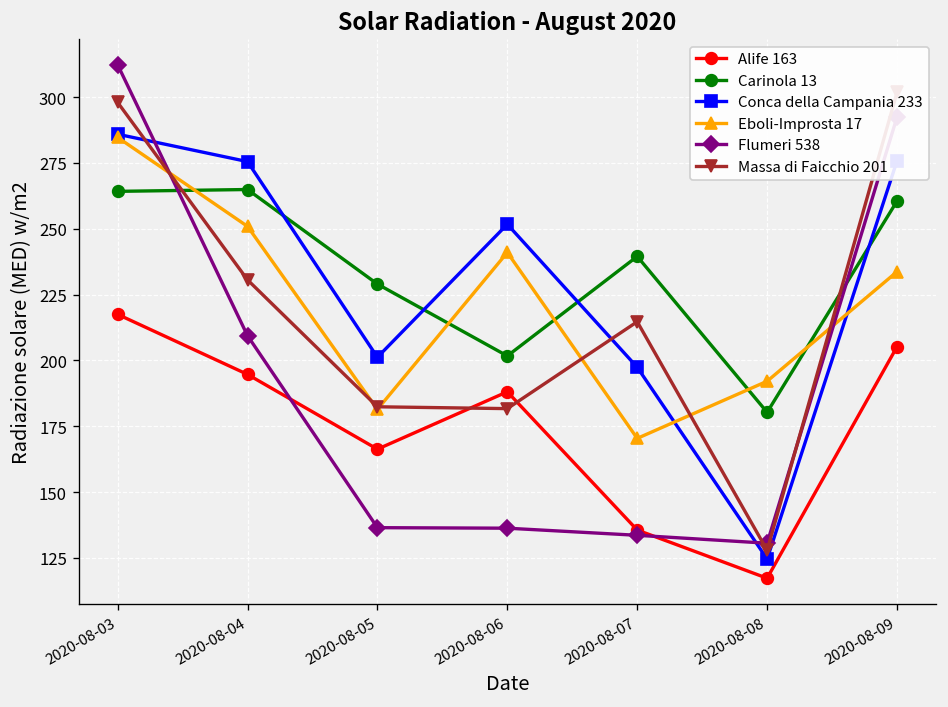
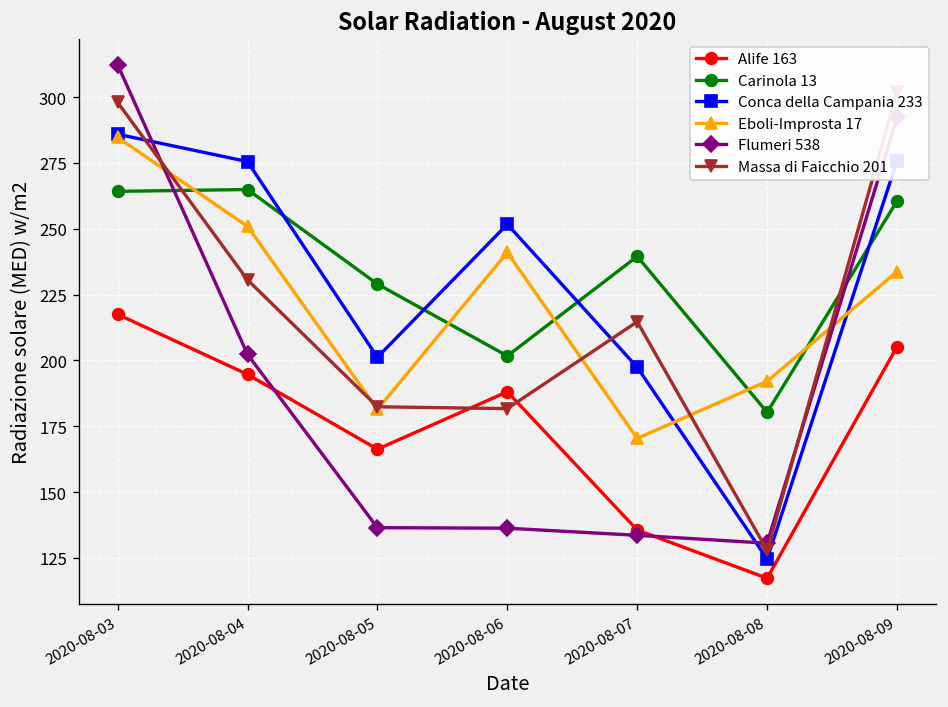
  {
    "Alife 163": {
      "2020-08-03": 218,
      "2020-08-04": 195,
      "2020-08-05": 166,
      "2020-08-06": 188,
      "2020-08-07": 136,
      "2020-08-08": 117,
      "2020-08-09": 205
    },
    "Carinola 13": {
      "2020-08-03": 264,
      "2020-08-04": 265,
      "2020-08-05": 229,
      "2020-08-06": 202,
      "2020-08-07": 240,
      "2020-08-08": 180,
      "2020-08-09": 261
    },
    "Conca della Campania 233": {
      "2020-08-03": 286,
      "2020-08-04": 276,
      "2020-08-05": 201,
      "2020-08-06": 252,
      "2020-08-07": 197,
      "2020-08-08": 125
    },
    "Eboli-Improsta 17": {
      "2020-08-03": 285,
      "2020-08-04": 251,
      "2020-08-06": 241,
      "2020-08-07": 170,
      "2020-08-08": 192,
      "2020-08-09": 234
    },
    "Flumeri 538": {
      "2020-08-03": 312,
-     "2020-08-04": 209,
+     "2020-08-04": 202,
      "2020-08-05": 137,
      "2020-08-06": 136,
      "2020-08-07": 134,
      "2020-08-08": 131
    },
    "Massa di Faicchio 201": {
      "2020-08-03": 298,
      "2020-08-04": 231,
      "2020-08-06": 182,
      "2020-08-07": 215,
      "2020-08-08": 128
    }
  }
